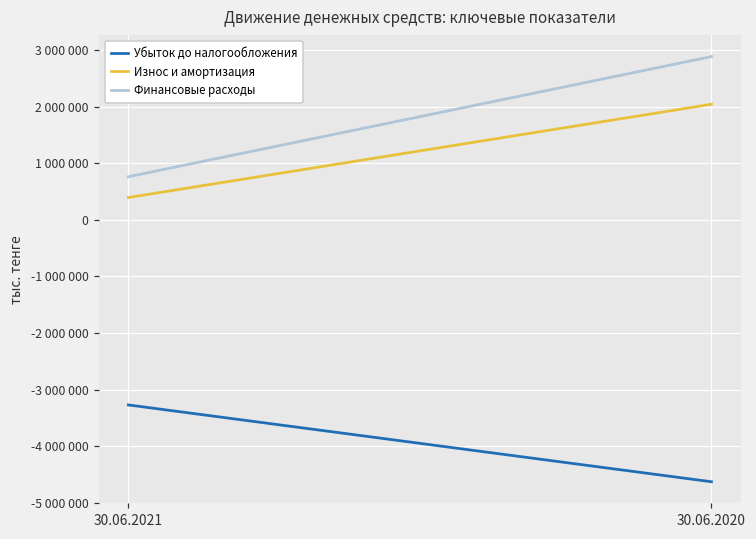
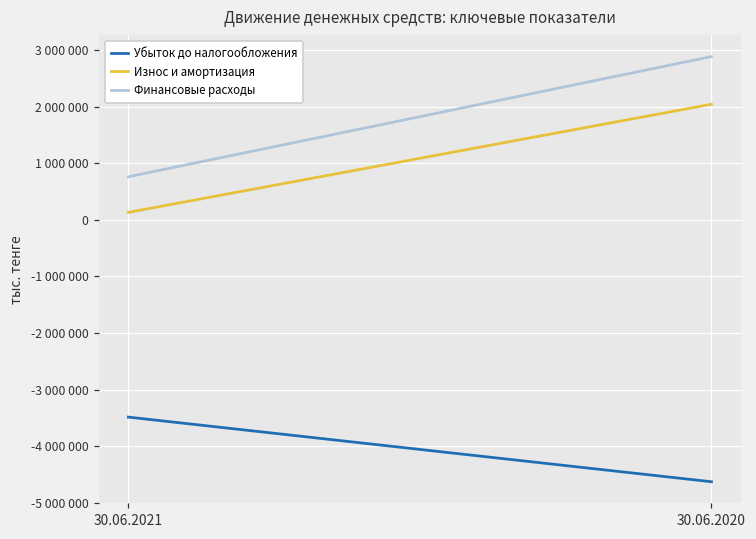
  {
    "Убыток до налогообложения": {
-     "30.06.2021": -3300000,
+     "30.06.2021": -3500000,
      "30.06.2020": -4600000
    },
    "Износ и амортизация": {
-     "30.06.2021": 400000,
+     "30.06.2021": 100000,
      "30.06.2020": 2000000
    },
    "Финансовые расходы": {
      "30.06.2021": 800000,
      "30.06.2020": 2900000
    }
  }
